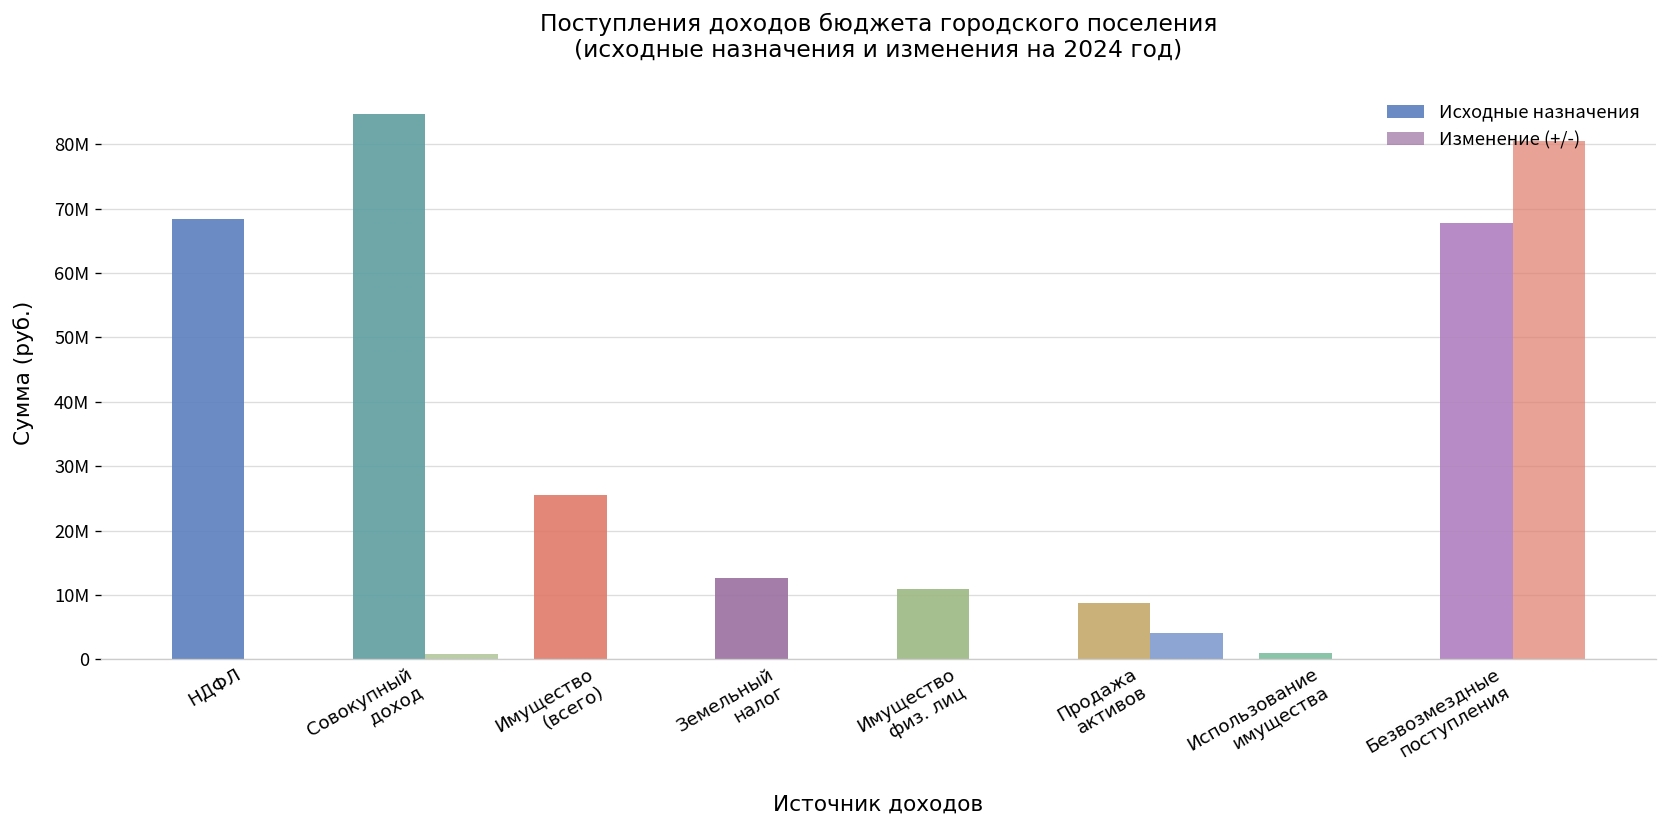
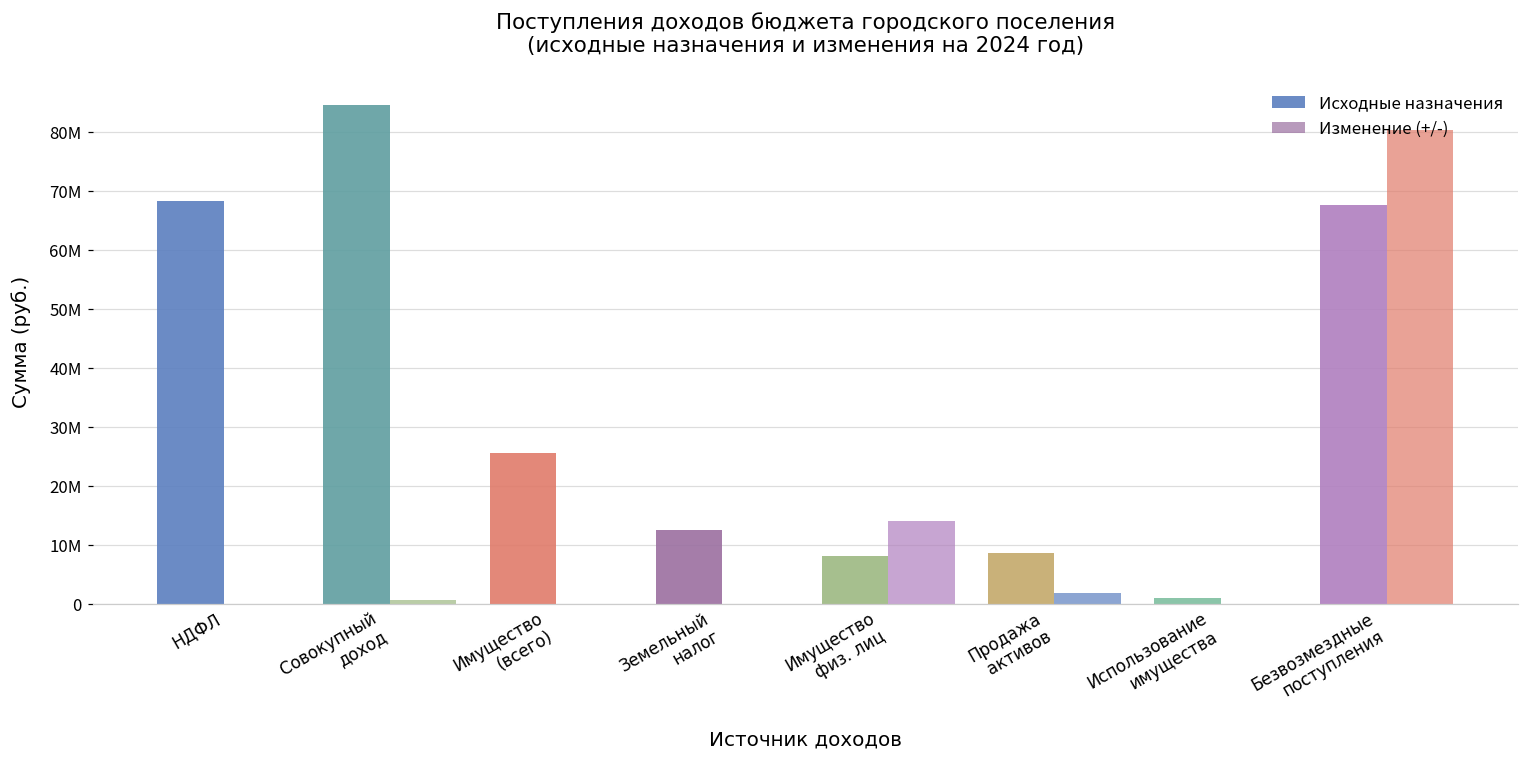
  {
    "Исходные назначения": {
      "НДФЛ": 68000000,
      "Совокупный доход": 85000000,
      "Имущество (всего)": 26000000,
      "Земельный налог": 13000000,
-     "Имущество физ. лиц": 11000000,
+     "Имущество физ. лиц": 8000000,
      "Продажа активов": 9000000,
      "Использование имущества": 1000000,
      "Безвозмездные поступления": 68000000
    },
    "Изменение (+/-)": {
      "НДФЛ": 0,
      "Совокупный доход": 1000000,
      "Имущество (всего)": 0,
      "Земельный налог": 0,
-     "Имущество физ. лиц": 0,
-     "Продажа активов": 4000000,
+     "Имущество физ. лиц": 14000000,
+     "Продажа активов": 2000000,
      "Использование имущества": 0,
      "Безвозмездные поступления": 80000000
    }
  }
